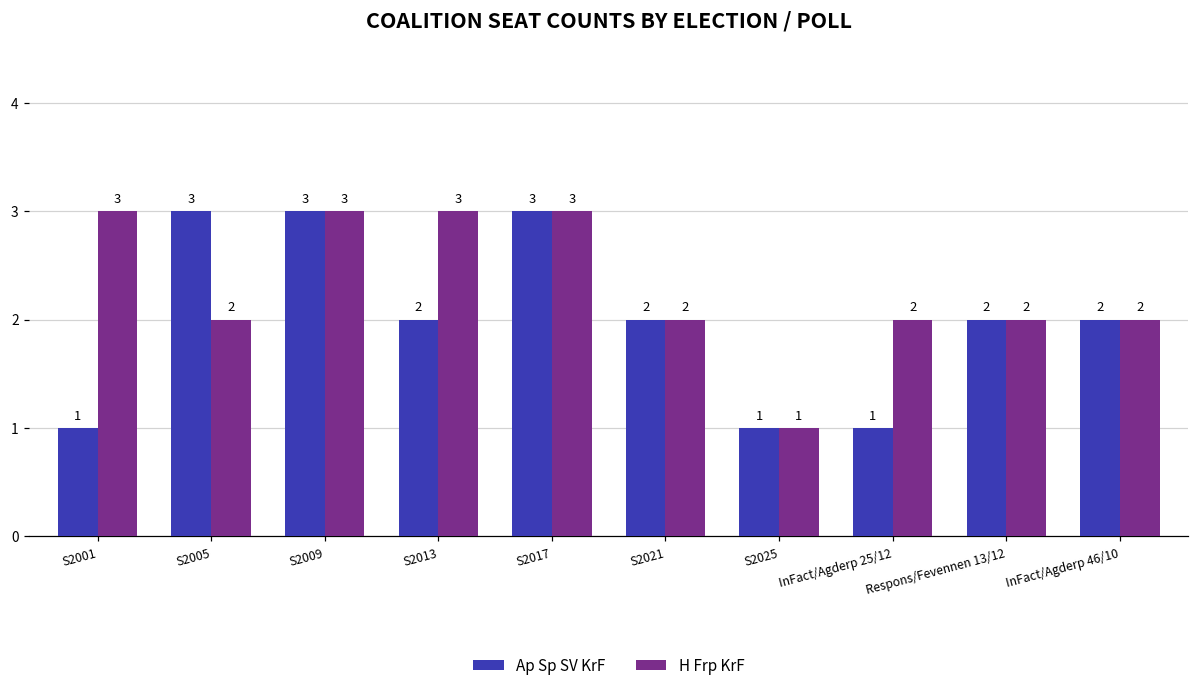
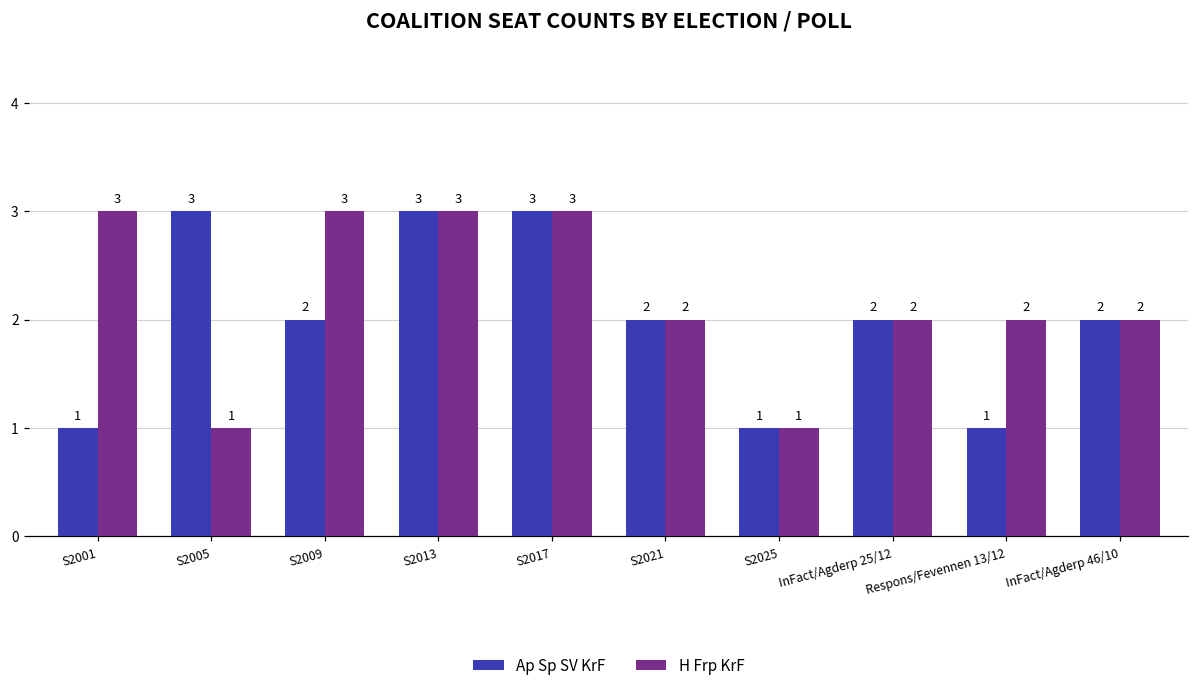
  {
    "Ap Sp SV KrF": {
      "S2001": 1,
      "S2005": 3,
-     "S2009": 3,
-     "S2013": 2,
+     "S2009": 2,
+     "S2013": 3,
      "S2017": 3,
      "S2021": 2,
      "S2025": 1,
-     "InFact/Agderp 25/12": 1,
-     "Respons/Fevennen 13/12": 2,
+     "InFact/Agderp 25/12": 2,
+     "Respons/Fevennen 13/12": 1,
      "InFact/Agderp 46/10": 2
    },
    "H Frp KrF": {
      "S2001": 3,
-     "S2005": 2,
+     "S2005": 1,
      "S2009": 3,
      "S2013": 3,
      "S2017": 3,
      "S2021": 2,
      "S2025": 1,
      "InFact/Agderp 25/12": 2,
      "Respons/Fevennen 13/12": 2,
      "InFact/Agderp 46/10": 2
    }
  }
